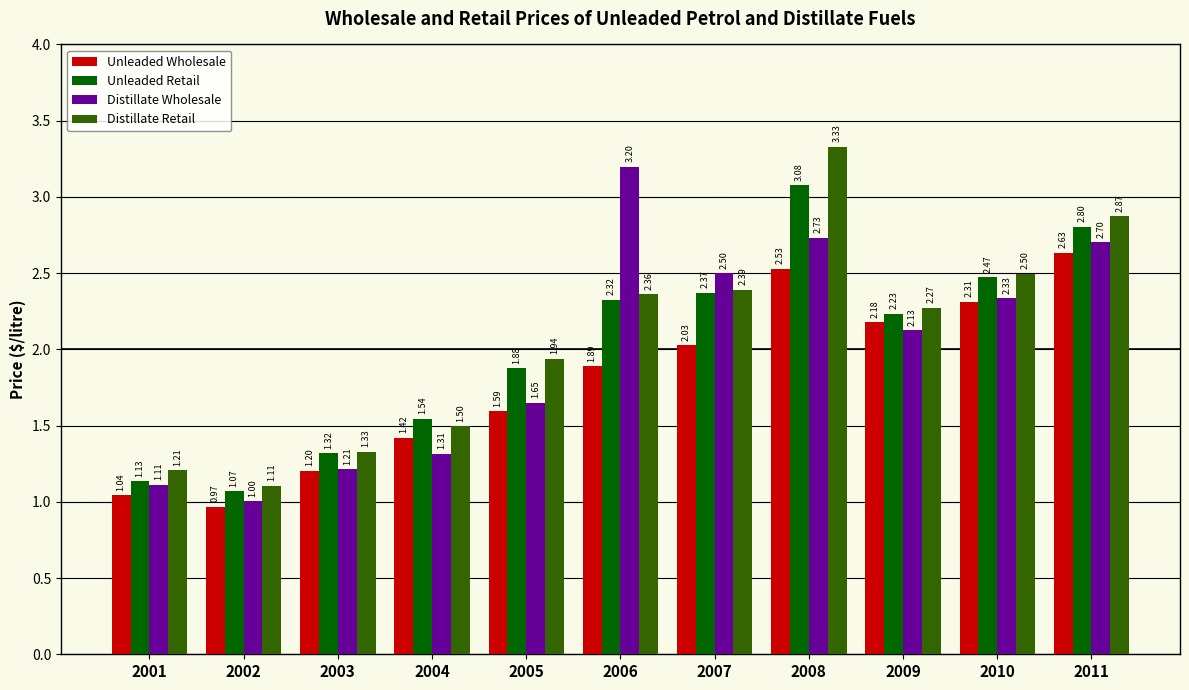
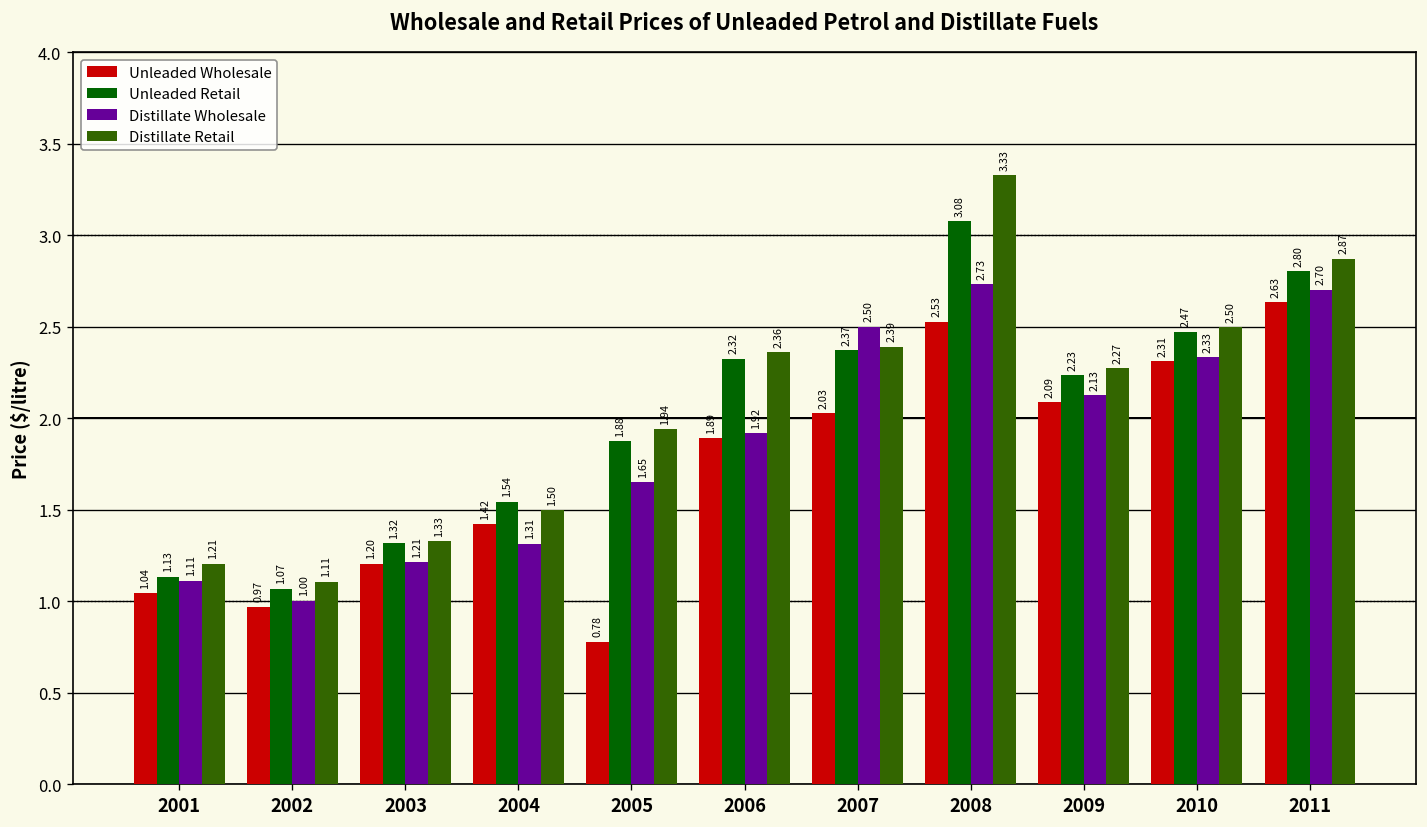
  {
    "Unleaded Wholesale": {
      "2001": 1.04,
      "2002": 0.97,
      "2003": 1.20,
      "2004": 1.42,
-     "2005": 1.59,
+     "2005": 0.78,
      "2006": 1.89,
      "2007": 2.03,
      "2008": 2.53,
-     "2009": 2.18,
+     "2009": 2.09,
      "2010": 2.31,
      "2011": 2.63
    },
    "Distillate Wholesale": {
      "2001": 1.11,
      "2002": 1.00,
      "2003": 1.21,
      "2004": 1.31,
      "2005": 1.65,
-     "2006": 3.20,
+     "2006": 1.92,
      "2007": 2.50,
      "2008": 2.73,
      "2009": 2.13,
      "2010": 2.33,
      "2011": 2.70
    }
  }
